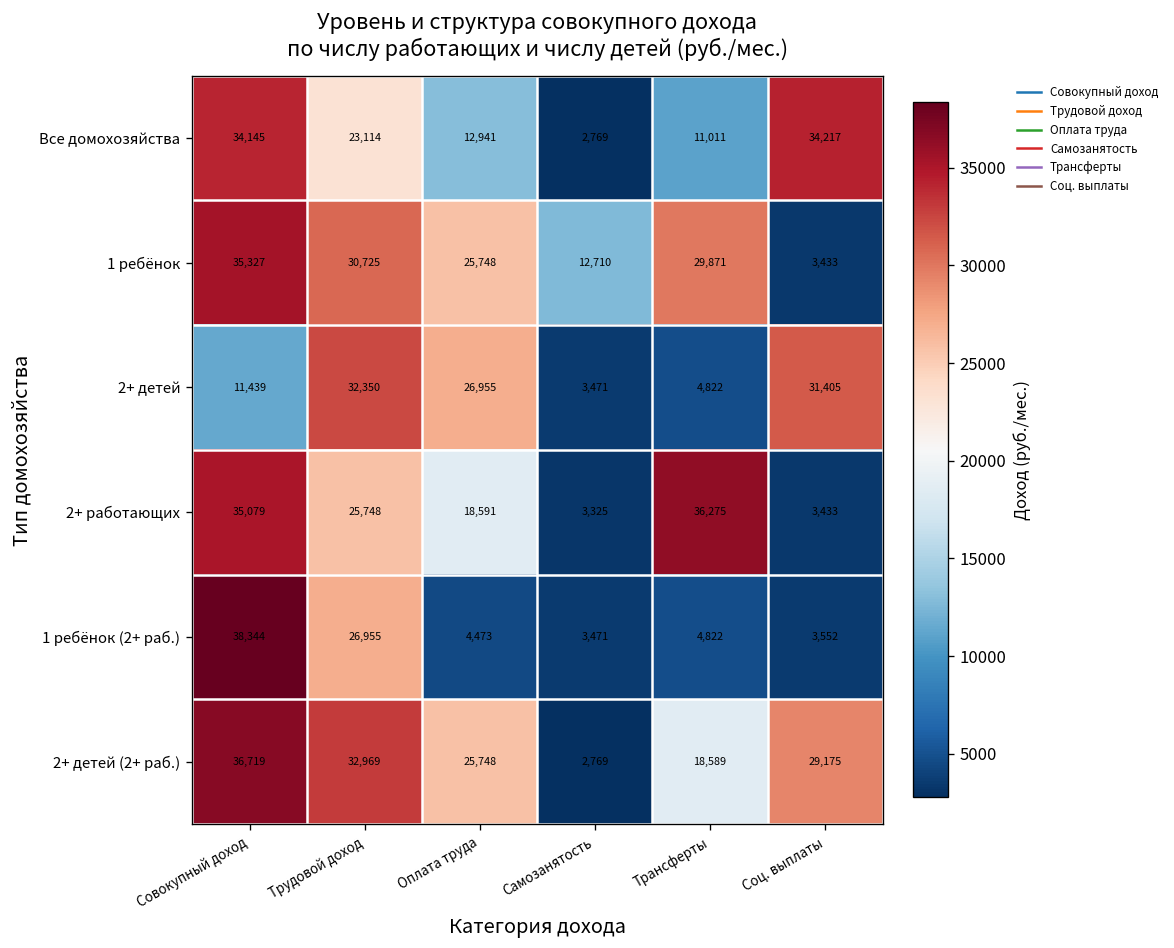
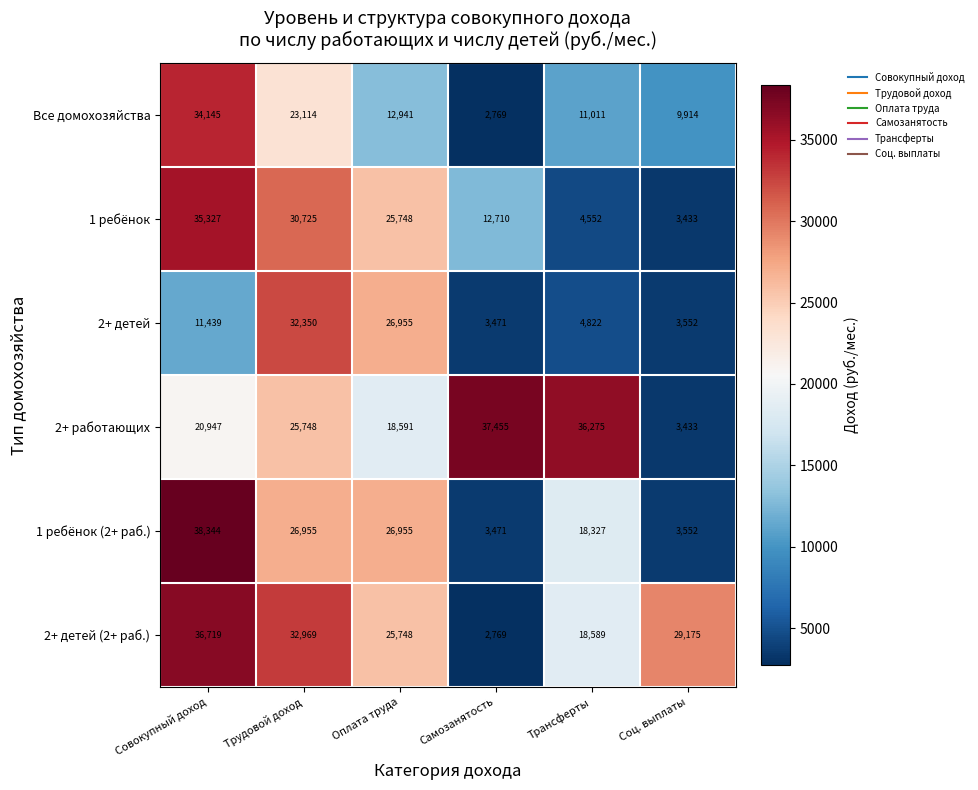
  {
    "Все домохозяйства": {
      "Совокупный доход": "34,145",
      "Трудовой доход": "23,114",
      "Оплата труда": "12,941",
      "Самозанятость": "2,769",
      "Трансферты": "11,011",
-     "Соц. выплаты": "34,217"
+     "Соц. выплаты": "9,914"
    },
    "1 ребёнок": {
      "Совокупный доход": "35,327",
      "Трудовой доход": "30,725",
      "Оплата труда": "25,748",
      "Самозанятость": "12,710",
-     "Трансферты": "29,871",
+     "Трансферты": "4,552",
      "Соц. выплаты": "3,433"
    },
    "2+ детей": {
      "Совокупный доход": "11,439",
      "Трудовой доход": "32,350",
      "Оплата труда": "26,955",
      "Самозанятость": "3,471",
      "Трансферты": "4,822",
-     "Соц. выплаты": "31,405"
+     "Соц. выплаты": "3,552"
    },
    "2+ работающих": {
-     "Совокупный доход": "35,079",
+     "Совокупный доход": "20,947",
      "Трудовой доход": "25,748",
      "Оплата труда": "18,591",
-     "Самозанятость": "3,325",
+     "Самозанятость": "37,455",
      "Трансферты": "36,275",
      "Соц. выплаты": "3,433"
    },
    "1 ребёнок (2+ раб.)": {
      "Совокупный доход": "38,344",
      "Трудовой доход": "26,955",
-     "Оплата труда": "4,473",
+     "Оплата труда": "26,955",
      "Самозанятость": "3,471",
-     "Трансферты": "4,822",
+     "Трансферты": "18,327",
      "Соц. выплаты": "3,552"
    },
    "2+ детей (2+ раб.)": {
      "Совокупный доход": "36,719",
      "Трудовой доход": "32,969",
      "Оплата труда": "25,748",
      "Самозанятость": "2,769",
      "Трансферты": "18,589",
      "Соц. выплаты": "29,175"
    }
  }
